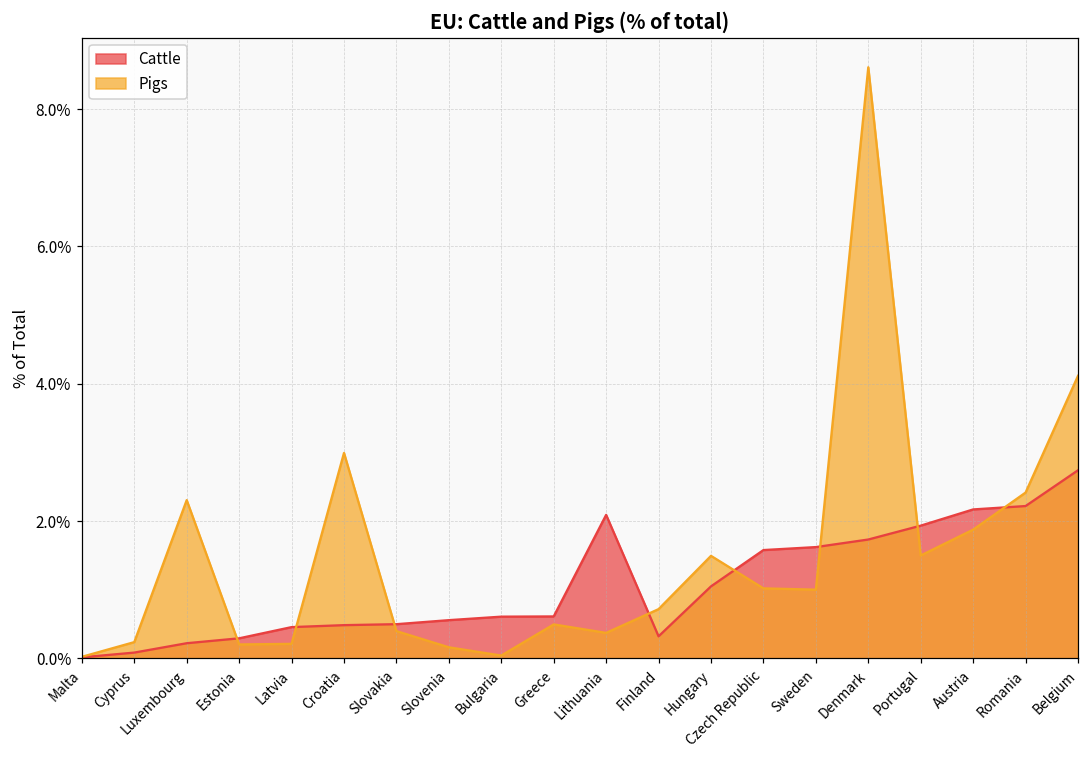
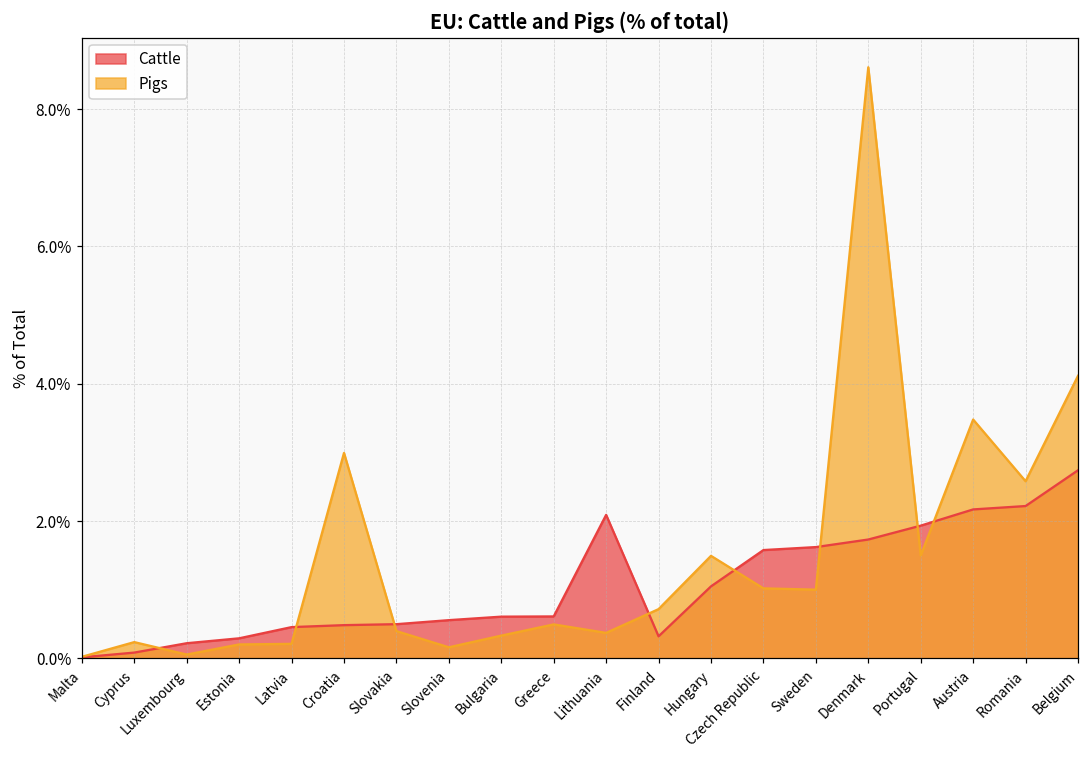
  {
    "Cattle": {
      "Cyprus": "0.1%",
      "Luxembourg": "0.2%",
      "Estonia": "0.3%",
      "Latvia": "0.5%",
      "Croatia": "0.5%",
      "Slovakia": "0.5%",
      "Slovenia": "0.6%",
      "Bulgaria": "0.6%",
      "Greece": "0.6%",
      "Lithuania": "2.1%",
      "Finland": "0.3%",
      "Hungary": "1.0%",
      "Czech Republic": "1.6%",
      "Sweden": "1.6%",
      "Denmark": "1.7%",
      "Portugal": "1.9%",
      "Austria": "2.2%",
      "Romania": "2.2%",
      "Belgium": "2.7%"
    },
    "Pigs": {
      "Cyprus": "0.2%",
-     "Luxembourg": "2.3%",
+     "Luxembourg": "0.1%",
      "Estonia": "0.2%",
      "Latvia": "0.2%",
      "Croatia": "3.0%",
      "Slovakia": "0.4%",
      "Slovenia": "0.2%",
-     "Bulgaria": "0.0%",
+     "Bulgaria": "0.3%",
      "Greece": "0.5%",
      "Lithuania": "0.4%",
      "Finland": "0.7%",
      "Hungary": "1.5%",
      "Czech Republic": "1.0%",
      "Sweden": "1.0%",
      "Denmark": "8.6%",
      "Portugal": "1.5%",
-     "Austria": "1.9%",
-     "Romania": "2.4%",
+     "Austria": "3.5%",
+     "Romania": "2.6%",
      "Belgium": "4.1%"
    }
  }
